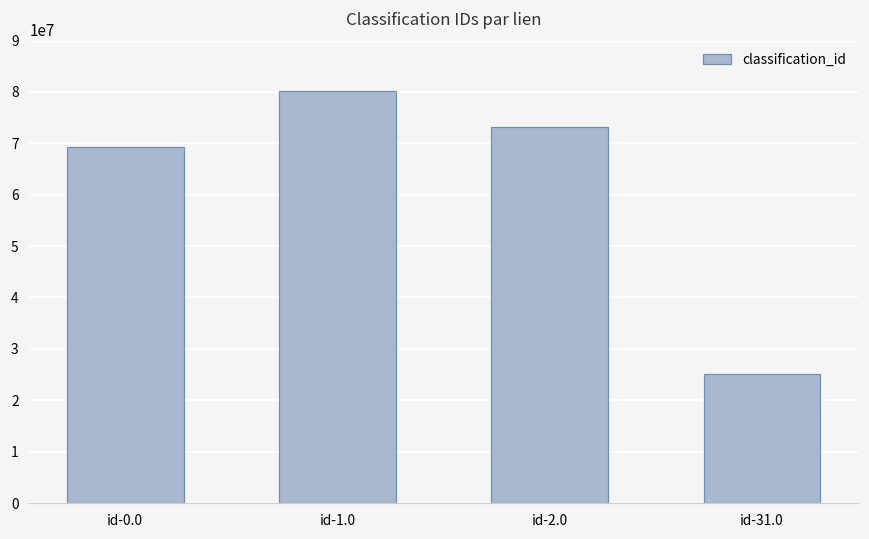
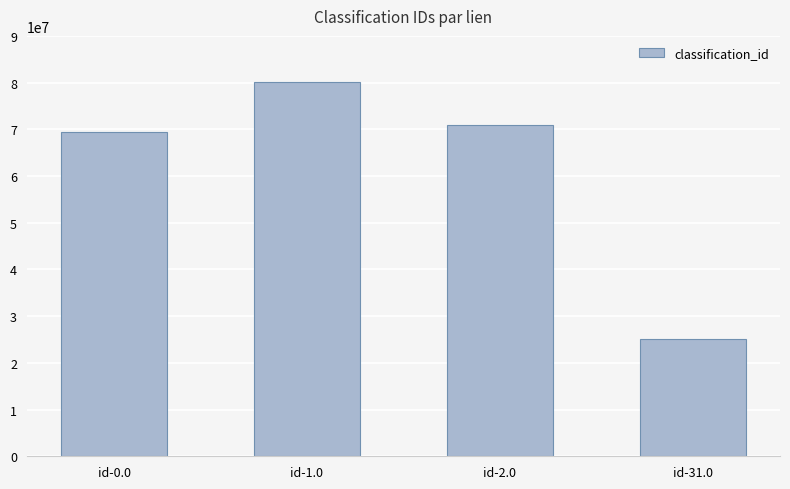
  {
    "id-0.0": 69000000,
    "id-1.0": 80000000,
-   "id-2.0": 73000000,
+   "id-2.0": 71000000,
    "id-31.0": 25000000
  }
